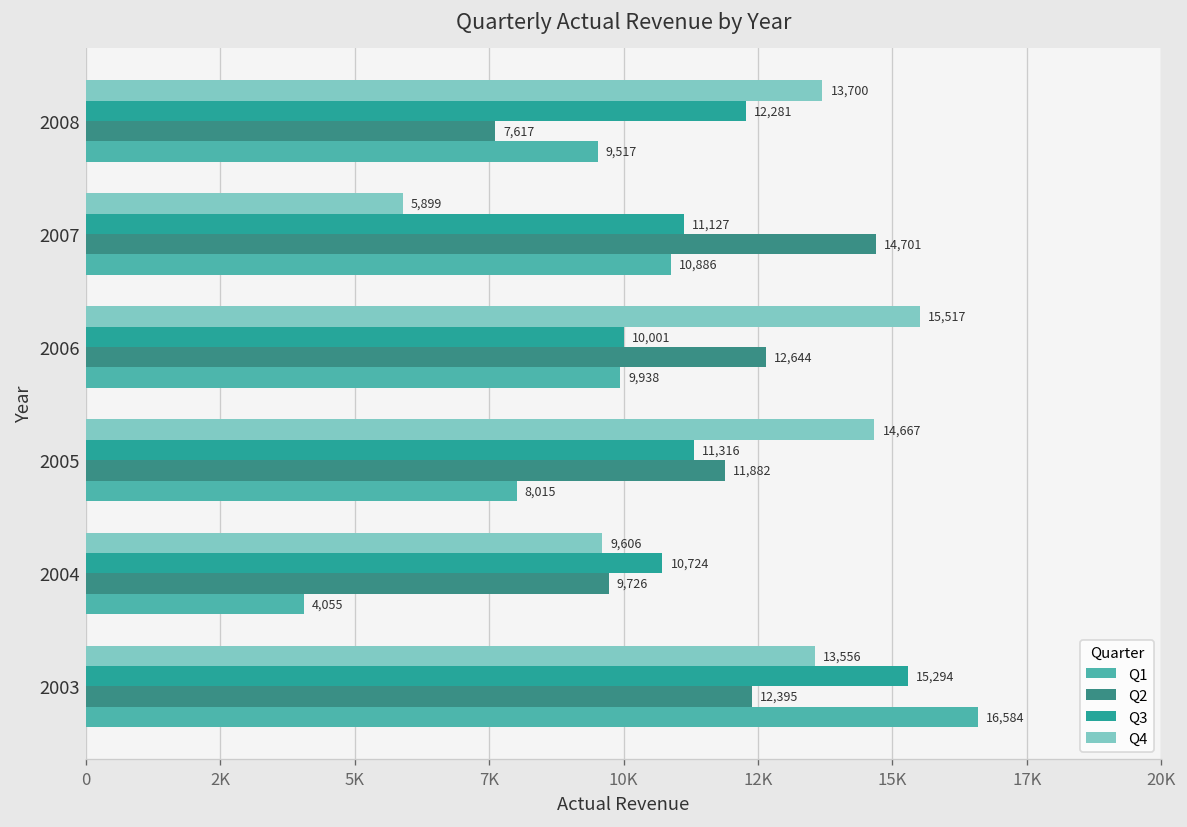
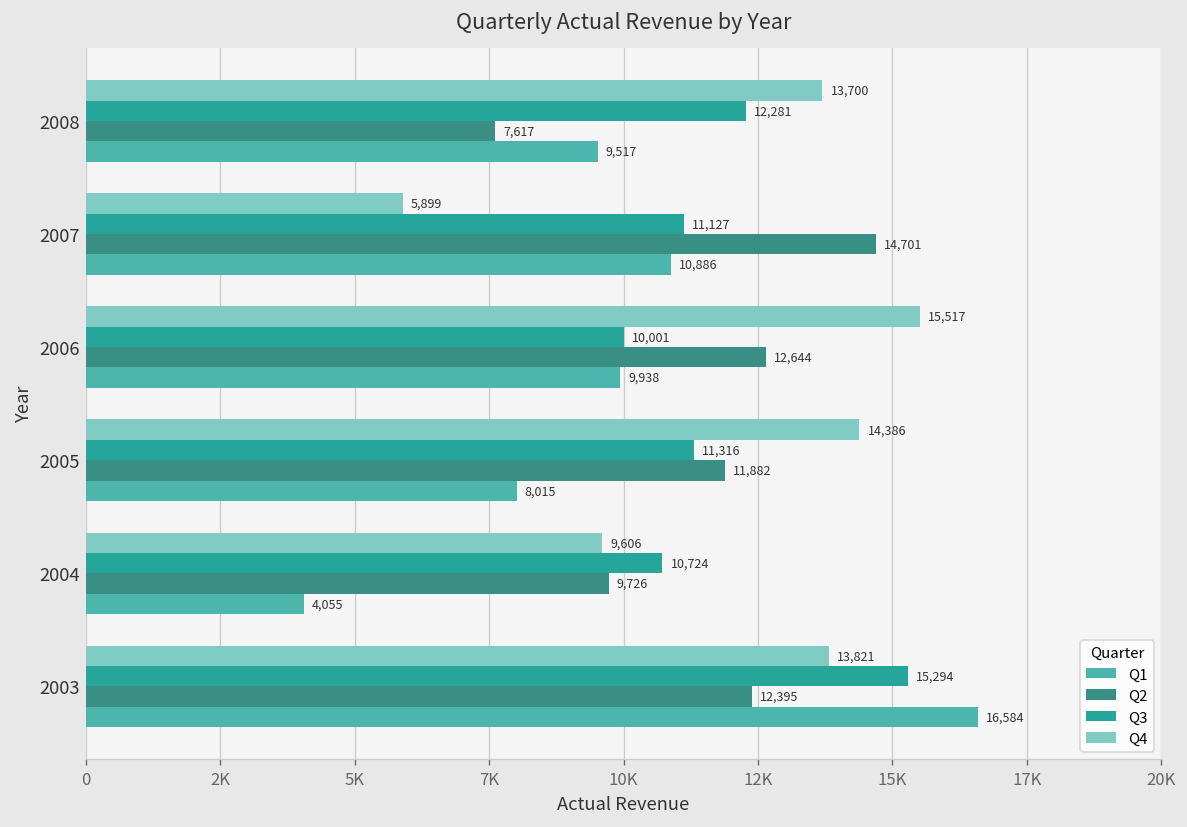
  {
    "Q4": {
      "2008": "13,700",
      "2007": "5,899",
      "2006": "15,517",
-     "2005": "14,667",
+     "2005": "14,386",
      "2004": "9,606",
-     "2003": "13,556"
+     "2003": "13,821"
    }
  }
